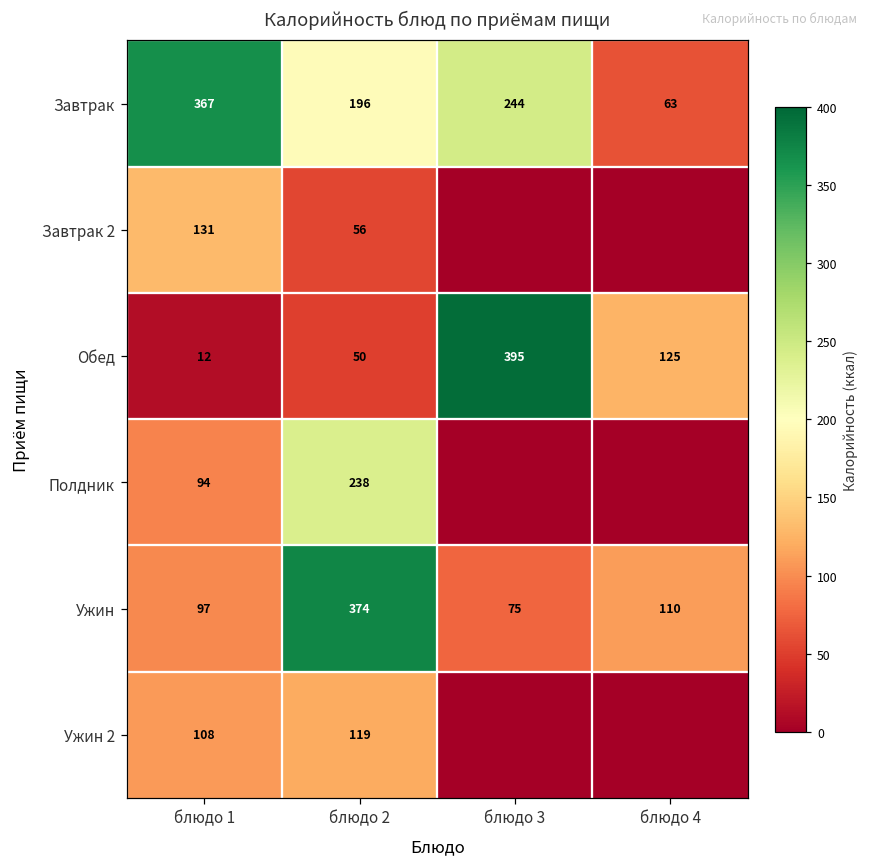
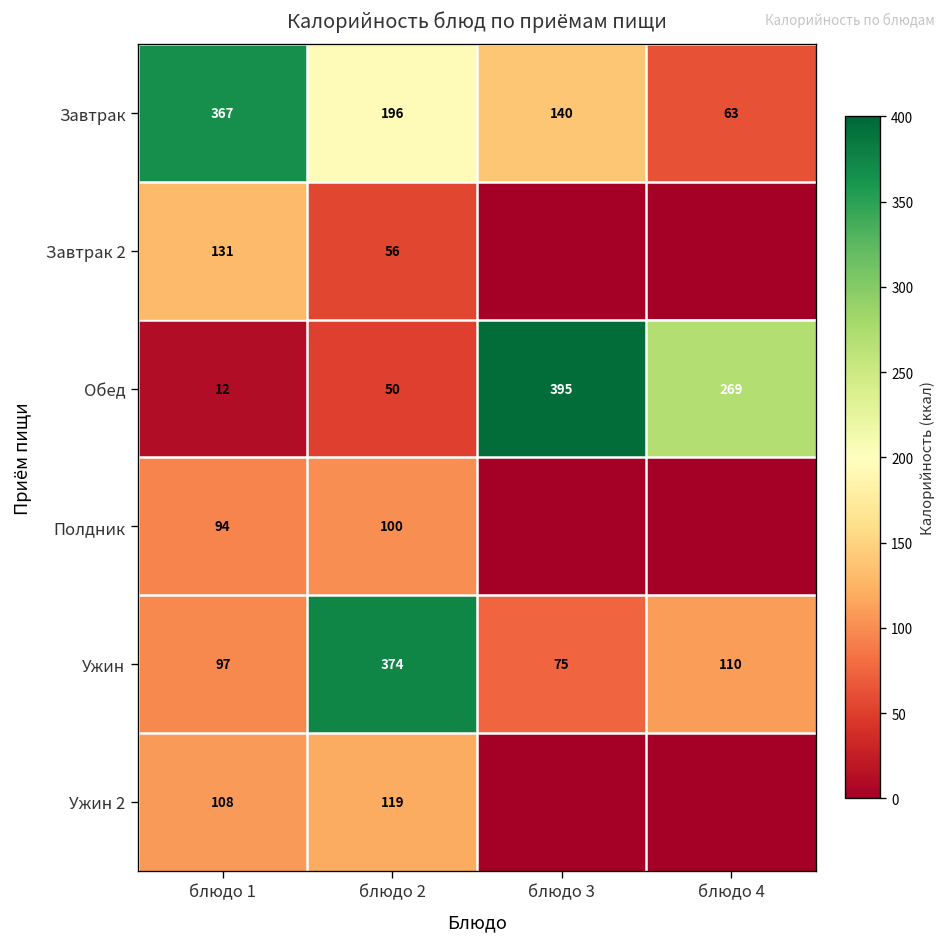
  {
    "Завтрак": {
      "блюдо 1": 367,
      "блюдо 2": 196,
-     "блюдо 3": 244,
+     "блюдо 3": 140,
      "блюдо 4": 63
    },
    "Завтрак 2": {
      "блюдо 1": 131,
      "блюдо 2": 56
    },
    "Обед": {
      "блюдо 1": 12,
      "блюдо 2": 50,
      "блюдо 3": 395,
-     "блюдо 4": 125
+     "блюдо 4": 269
    },
    "Полдник": {
      "блюдо 1": 94,
-     "блюдо 2": 238
+     "блюдо 2": 100
    },
    "Ужин": {
      "блюдо 1": 97,
      "блюдо 2": 374,
      "блюдо 3": 75,
      "блюдо 4": 110
    },
    "Ужин 2": {
      "блюдо 1": 108,
      "блюдо 2": 119
    }
  }
